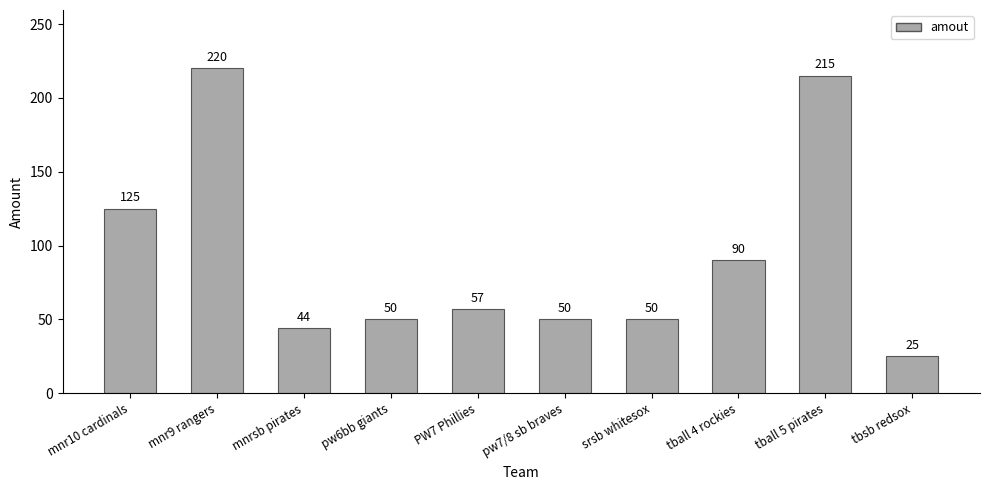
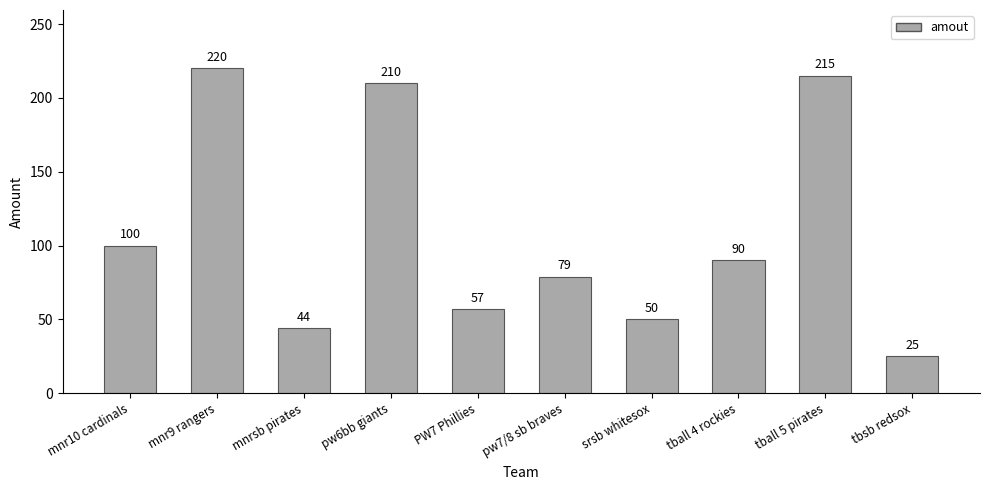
  {
-   "mnr10 cardinals": 125,
+   "mnr10 cardinals": 100,
    "mnr9 rangers": 220,
    "mnrsb pirates": 44,
-   "pw6bb giants": 50,
+   "pw6bb giants": 210,
    "PW7 Phillies": 57,
-   "pw7/8 sb braves": 50,
+   "pw7/8 sb braves": 79,
    "srsb whitesox": 50,
    "tball 4 rockies": 90,
    "tball 5 pirates": 215,
    "tbsb redsox": 25
  }
